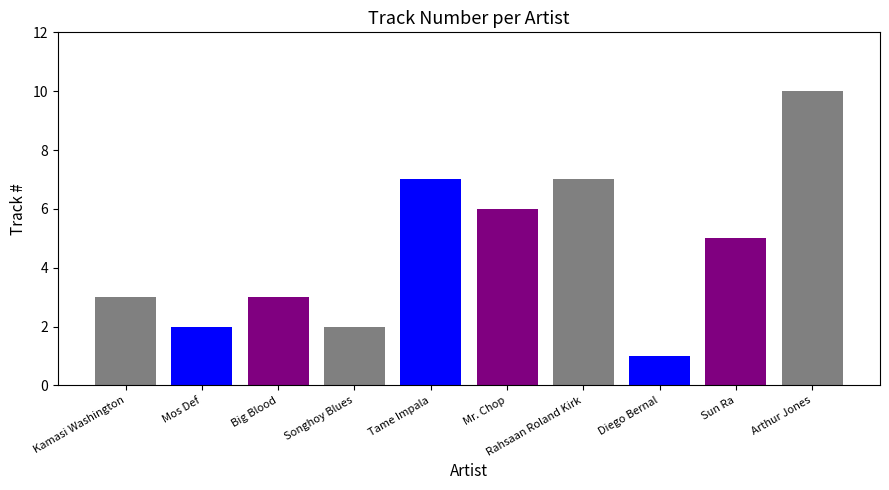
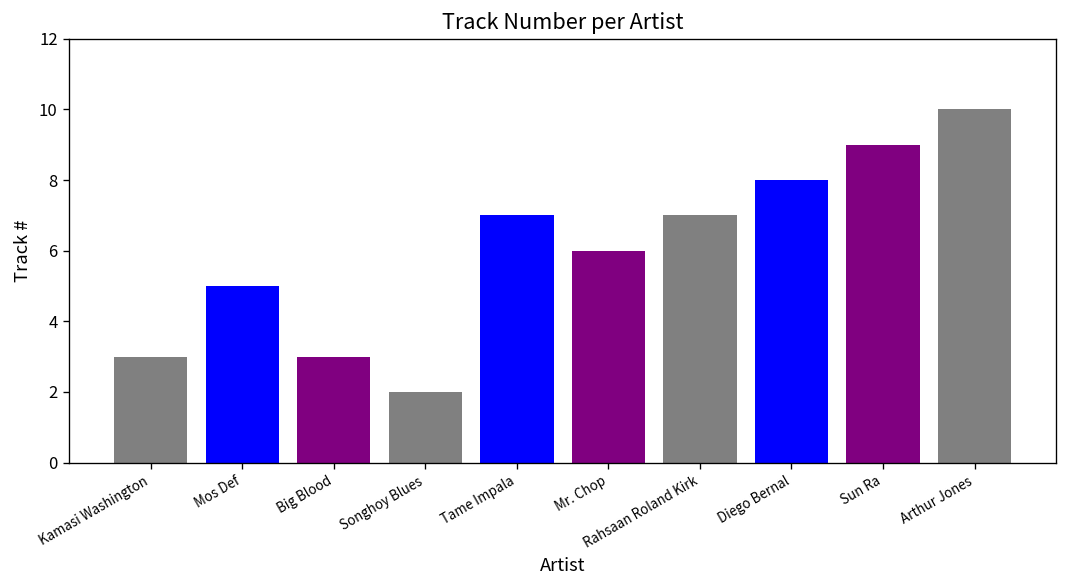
  {
    "Kamasi Washington": 3,
-   "Mos Def": 2,
+   "Mos Def": 5,
    "Big Blood": 3,
    "Songhoy Blues": 2,
    "Tame Impala": 7,
    "Mr. Chop": 6,
    "Rahsaan Roland Kirk": 7,
-   "Diego Bernal": 1,
-   "Sun Ra": 5,
+   "Diego Bernal": 8,
+   "Sun Ra": 9,
    "Arthur Jones": 10
  }
